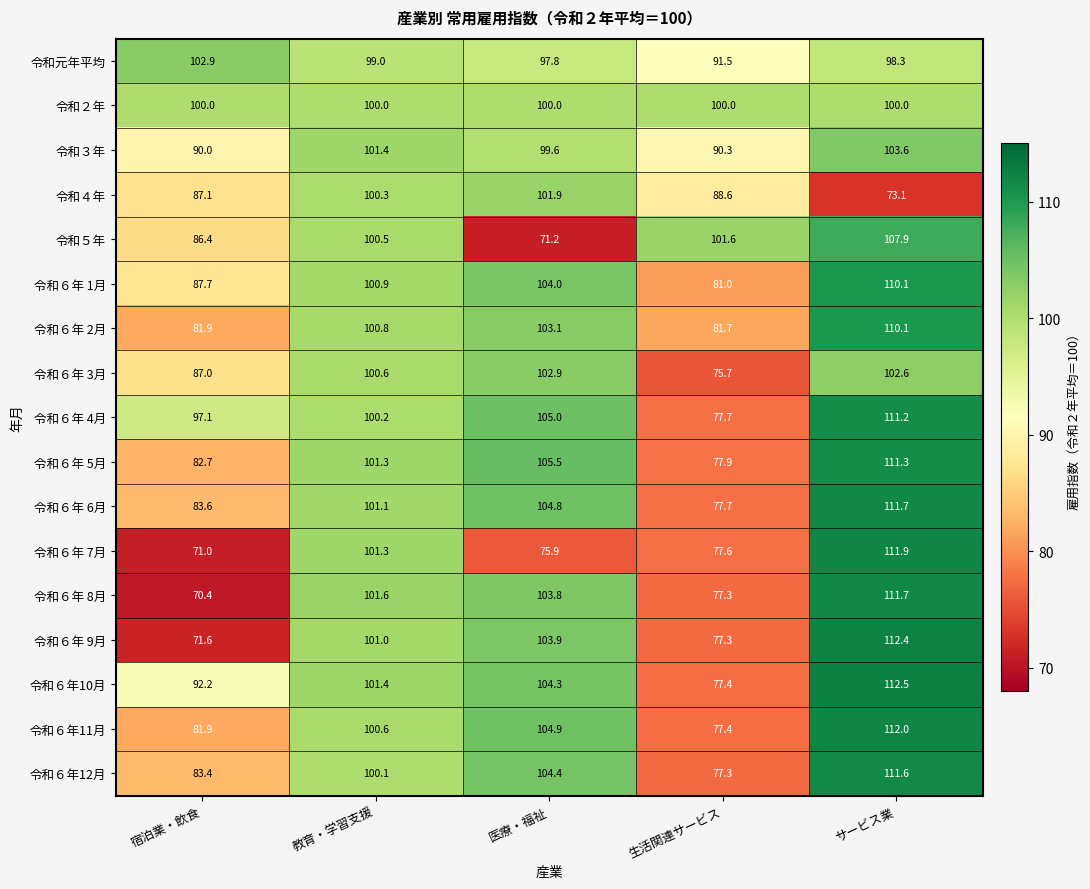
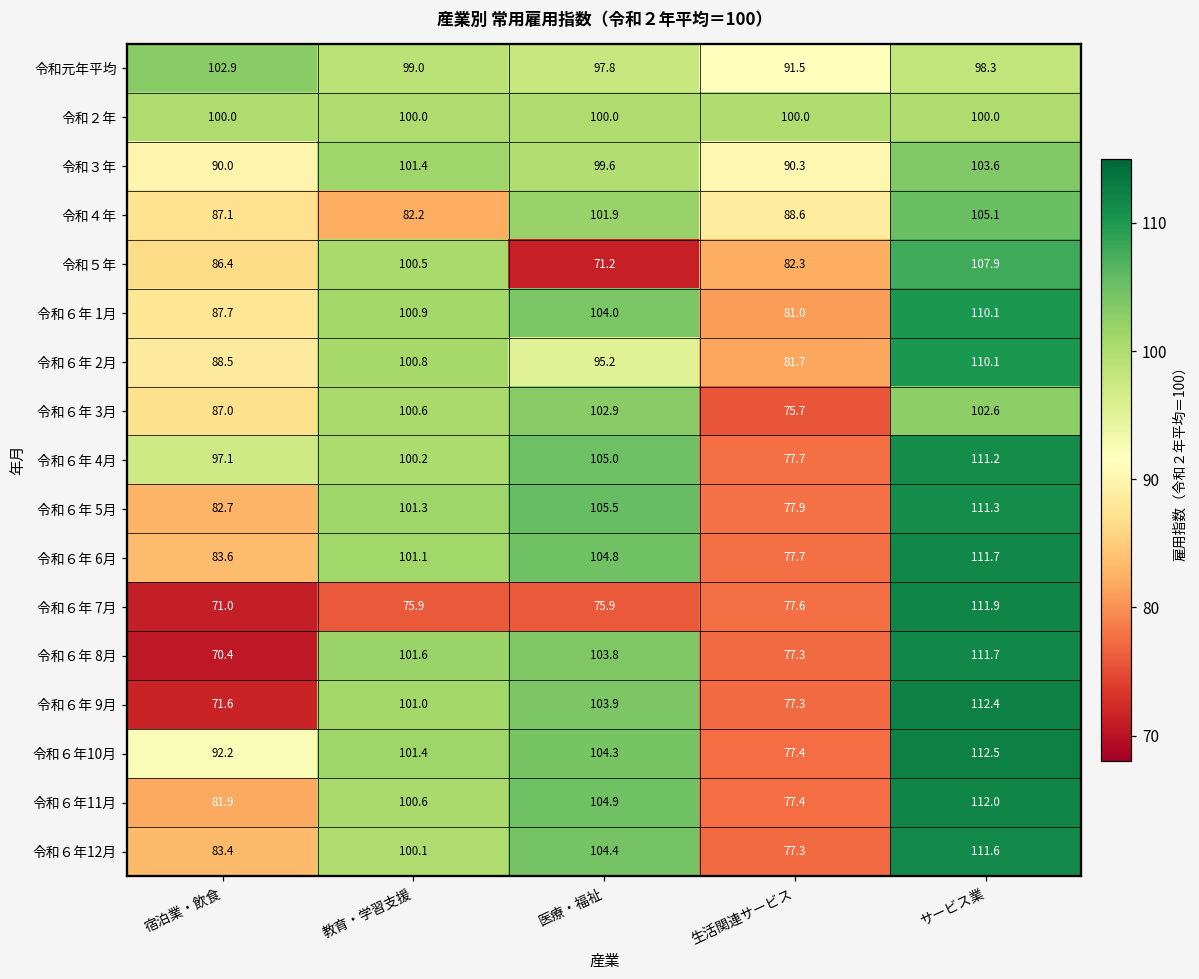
  {
    "令和元年平均": {
      "宿泊業・飲食": 102.9,
      "教育・学習支援": 99.0,
      "医療・福祉": 97.8,
      "生活関連サービス": 91.5,
      "サービス業": 98.3
    },
    "令和２年": {
      "宿泊業・飲食": 100.0,
      "教育・学習支援": 100.0,
      "医療・福祉": 100.0,
      "生活関連サービス": 100.0,
      "サービス業": 100.0
    },
    "令和３年": {
      "宿泊業・飲食": 90.0,
      "教育・学習支援": 101.4,
      "医療・福祉": 99.6,
      "生活関連サービス": 90.3,
      "サービス業": 103.6
    },
    "令和４年": {
      "宿泊業・飲食": 87.1,
-     "教育・学習支援": 100.3,
+     "教育・学習支援": 82.2,
      "医療・福祉": 101.9,
      "生活関連サービス": 88.6,
-     "サービス業": 73.1
+     "サービス業": 105.1
    },
    "令和５年": {
      "宿泊業・飲食": 86.4,
      "教育・学習支援": 100.5,
      "医療・福祉": 71.2,
-     "生活関連サービス": 101.6,
+     "生活関連サービス": 82.3,
      "サービス業": 107.9
    },
    "令和６年 1月": {
      "宿泊業・飲食": 87.7,
      "教育・学習支援": 100.9,
      "医療・福祉": 104.0,
      "生活関連サービス": 81.0,
      "サービス業": 110.1
    },
    "令和６年 2月": {
-     "宿泊業・飲食": 81.9,
+     "宿泊業・飲食": 88.5,
      "教育・学習支援": 100.8,
-     "医療・福祉": 103.1,
+     "医療・福祉": 95.2,
      "生活関連サービス": 81.7,
      "サービス業": 110.1
    },
    "令和６年 3月": {
      "宿泊業・飲食": 87.0,
      "教育・学習支援": 100.6,
      "医療・福祉": 102.9,
      "生活関連サービス": 75.7,
      "サービス業": 102.6
    },
    "令和６年 4月": {
      "宿泊業・飲食": 97.1,
      "教育・学習支援": 100.2,
      "医療・福祉": 105.0,
      "生活関連サービス": 77.7,
      "サービス業": 111.2
    },
    "令和６年 5月": {
      "宿泊業・飲食": 82.7,
      "教育・学習支援": 101.3,
      "医療・福祉": 105.5,
      "生活関連サービス": 77.9,
      "サービス業": 111.3
    },
    "令和６年 6月": {
      "宿泊業・飲食": 83.6,
      "教育・学習支援": 101.1,
      "医療・福祉": 104.8,
      "生活関連サービス": 77.7,
      "サービス業": 111.7
    },
    "令和６年 7月": {
      "宿泊業・飲食": 71.0,
-     "教育・学習支援": 101.3,
+     "教育・学習支援": 75.9,
      "医療・福祉": 75.9,
      "生活関連サービス": 77.6,
      "サービス業": 111.9
    },
    "令和６年 8月": {
      "宿泊業・飲食": 70.4,
      "教育・学習支援": 101.6,
      "医療・福祉": 103.8,
      "生活関連サービス": 77.3,
      "サービス業": 111.7
    },
    "令和６年 9月": {
      "宿泊業・飲食": 71.6,
      "教育・学習支援": 101.0,
      "医療・福祉": 103.9,
      "生活関連サービス": 77.3,
      "サービス業": 112.4
    },
    "令和６年10月": {
      "宿泊業・飲食": 92.2,
      "教育・学習支援": 101.4,
      "医療・福祉": 104.3,
      "生活関連サービス": 77.4,
      "サービス業": 112.5
    },
    "令和６年11月": {
      "宿泊業・飲食": 81.9,
      "教育・学習支援": 100.6,
      "医療・福祉": 104.9,
      "生活関連サービス": 77.4,
      "サービス業": 112.0
    },
    "令和６年12月": {
      "宿泊業・飲食": 83.4,
      "教育・学習支援": 100.1,
      "医療・福祉": 104.4,
      "生活関連サービス": 77.3,
      "サービス業": 111.6
    }
  }
